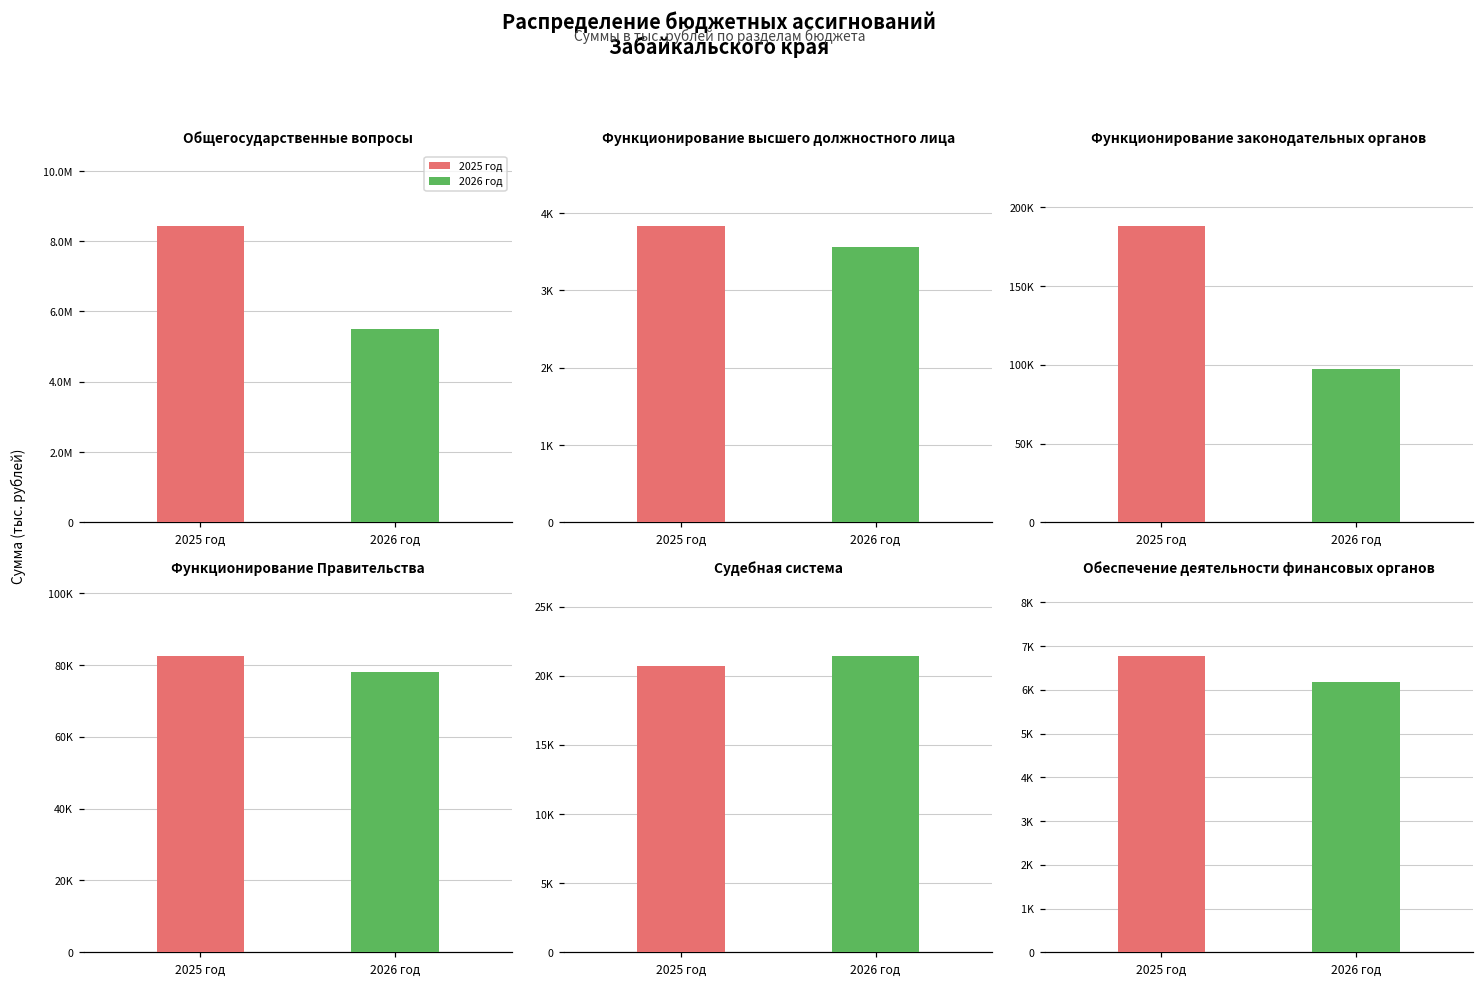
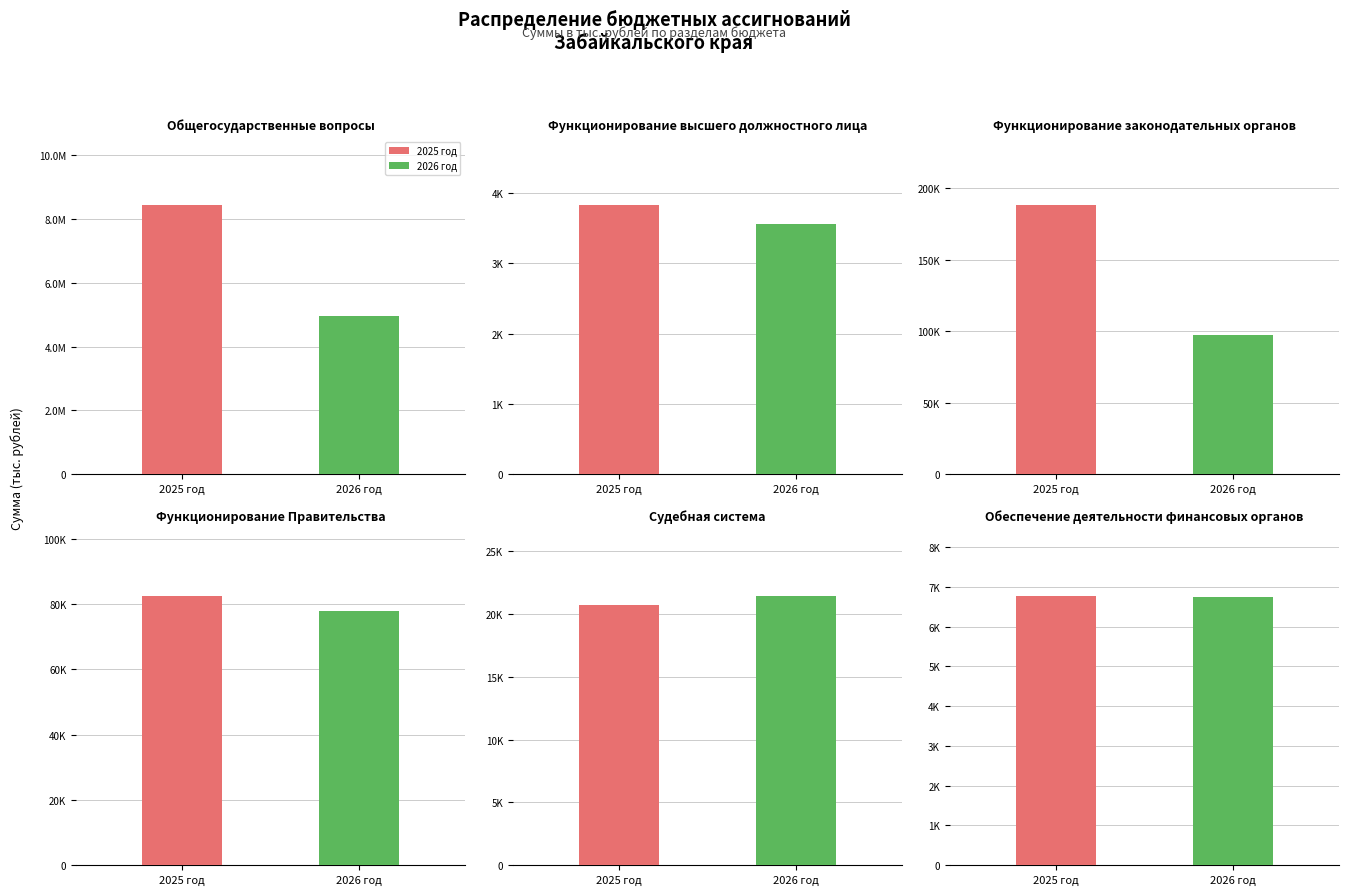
  {
    "Общегосударственные вопросы": {
      "2025 год": 8400000,
-     "2026 год": 5500000
+     "2026 год": 5000000
    },
    "Функционирование высшего должностного лица": {
      "2025 год": 3800,
      "2026 год": 3600
    },
    "Функционирование законодательных органов": {
      "2025 год": 188000,
      "2026 год": 97000
    },
    "Функционирование Правительства": {
      "2025 год": 83000,
      "2026 год": 78000
    },
    "Судебная система": {
      "2025 год": 20700,
      "2026 год": 21500
    },
    "Обеспечение деятельности финансовых органов": {
      "2025 год": 6800,
-     "2026 год": 6200
+     "2026 год": 6800
    }
  }
